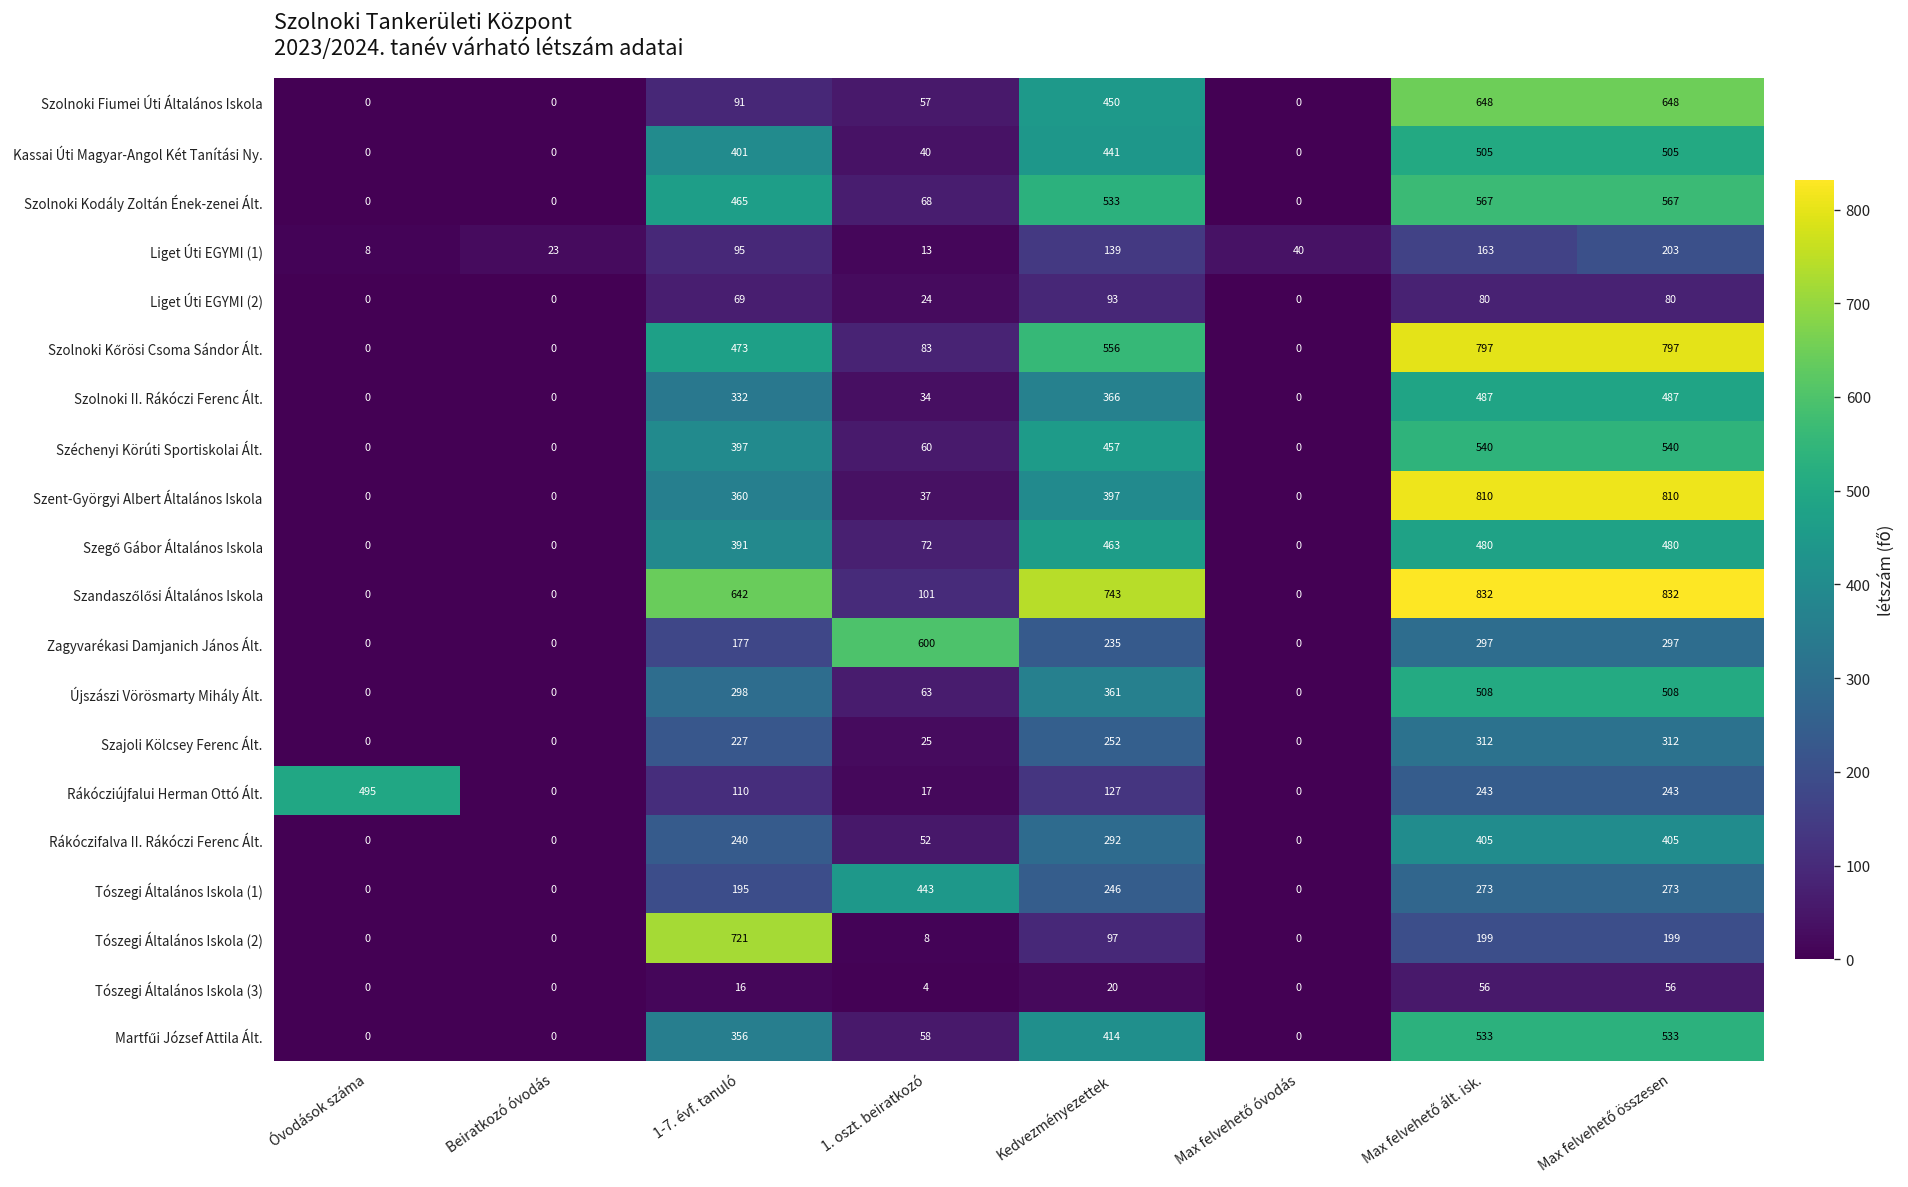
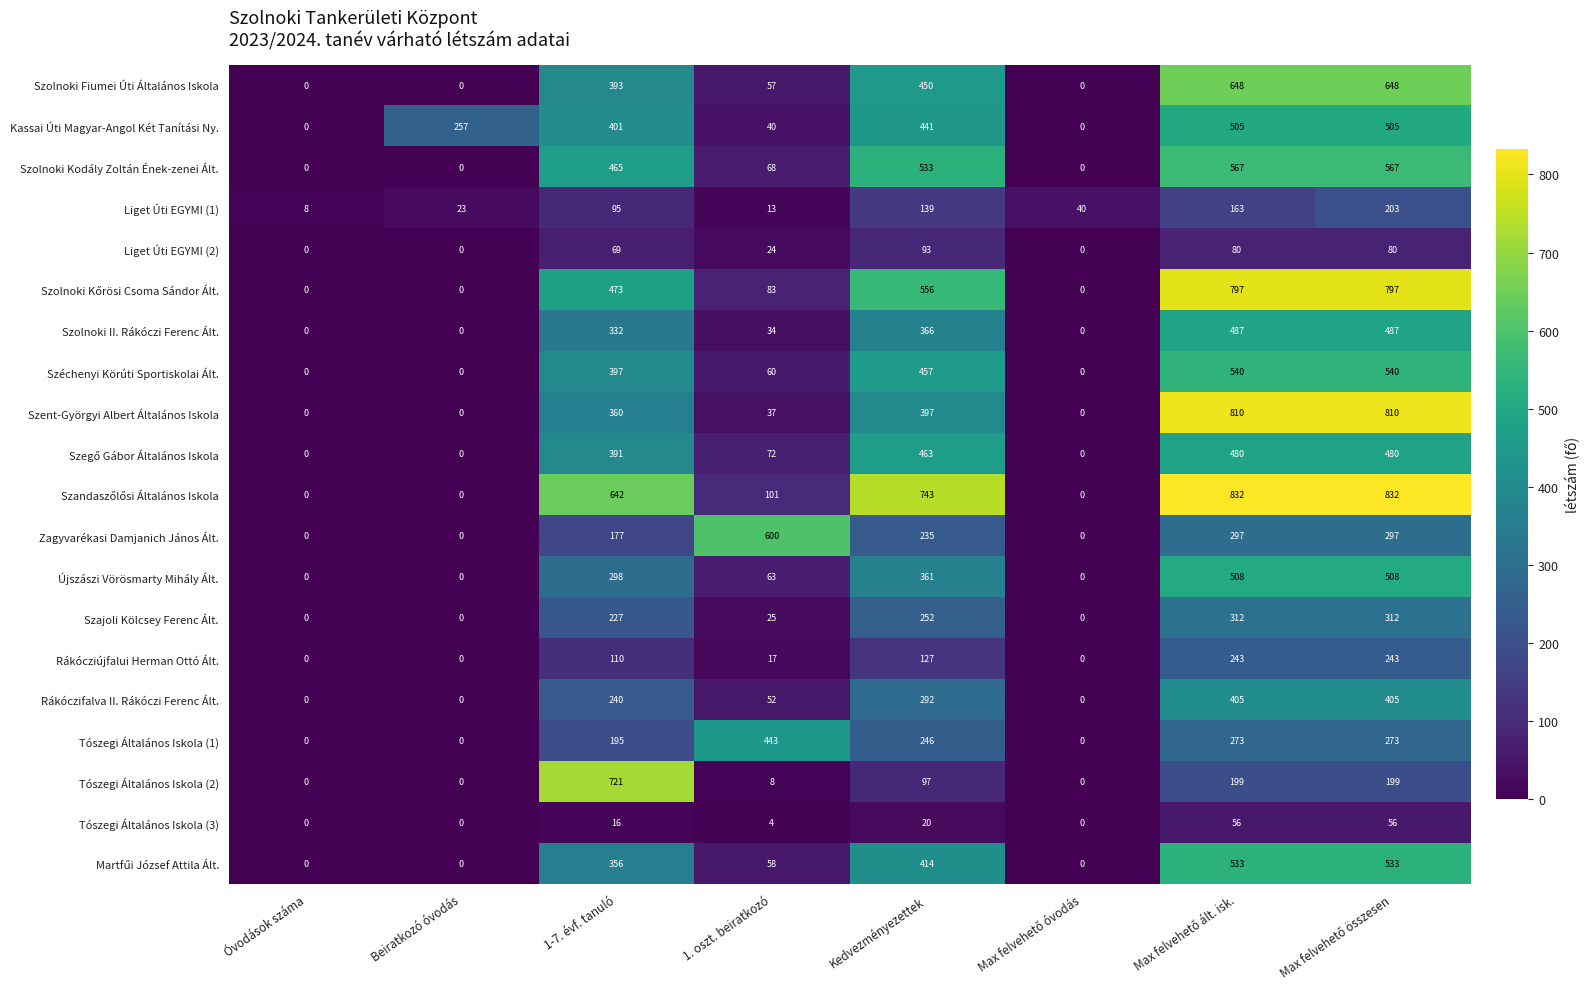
  {
    "Szolnoki Fiumei Úti Általános Iskola": {
      "Óvodások száma": 0,
      "Beiratkozó óvodás": 0,
-     "1-7. évf. tanuló": 91,
+     "1-7. évf. tanuló": 393,
      "1. oszt. beiratkozó": 57,
      "Kedvezményezettek": 450,
      "Max felvehető óvodás": 0,
      "Max felvehető ált. isk.": 648,
      "Max felvehető összesen": 648
    },
    "Kassai Úti Magyar-Angol Két Tanítási Ny.": {
      "Óvodások száma": 0,
-     "Beiratkozó óvodás": 0,
+     "Beiratkozó óvodás": 257,
      "1-7. évf. tanuló": 401,
      "1. oszt. beiratkozó": 40,
      "Kedvezményezettek": 441,
      "Max felvehető óvodás": 0,
      "Max felvehető ált. isk.": 505,
      "Max felvehető összesen": 505
    },
    "Szolnoki Kodály Zoltán Ének-zenei Ált.": {
      "Óvodások száma": 0,
      "Beiratkozó óvodás": 0,
      "1-7. évf. tanuló": 465,
      "1. oszt. beiratkozó": 68,
      "Kedvezményezettek": 533,
      "Max felvehető óvodás": 0,
      "Max felvehető ált. isk.": 567,
      "Max felvehető összesen": 567
    },
    "Liget Úti EGYMI (1)": {
      "Óvodások száma": 8,
      "Beiratkozó óvodás": 23,
      "1-7. évf. tanuló": 95,
      "1. oszt. beiratkozó": 13,
      "Kedvezményezettek": 139,
      "Max felvehető óvodás": 40,
      "Max felvehető ált. isk.": 163,
      "Max felvehető összesen": 203
    },
    "Liget Úti EGYMI (2)": {
      "Óvodások száma": 0,
      "Beiratkozó óvodás": 0,
      "1-7. évf. tanuló": 69,
      "1. oszt. beiratkozó": 24,
      "Kedvezményezettek": 93,
      "Max felvehető óvodás": 0,
      "Max felvehető ált. isk.": 80,
      "Max felvehető összesen": 80
    },
    "Szolnoki Kőrösi Csoma Sándor Ált.": {
      "Óvodások száma": 0,
      "Beiratkozó óvodás": 0,
      "1-7. évf. tanuló": 473,
      "1. oszt. beiratkozó": 83,
      "Kedvezményezettek": 556,
      "Max felvehető óvodás": 0,
      "Max felvehető ált. isk.": 797,
      "Max felvehető összesen": 797
    },
    "Szolnoki II. Rákóczi Ferenc Ált.": {
      "Óvodások száma": 0,
      "Beiratkozó óvodás": 0,
      "1-7. évf. tanuló": 332,
      "1. oszt. beiratkozó": 34,
      "Kedvezményezettek": 366,
      "Max felvehető óvodás": 0,
      "Max felvehető ált. isk.": 487,
      "Max felvehető összesen": 487
    },
    "Széchenyi Körúti Sportiskolai Ált.": {
      "Óvodások száma": 0,
      "Beiratkozó óvodás": 0,
      "1-7. évf. tanuló": 397,
      "1. oszt. beiratkozó": 60,
      "Kedvezményezettek": 457,
      "Max felvehető óvodás": 0,
      "Max felvehető ált. isk.": 540,
      "Max felvehető összesen": 540
    },
    "Szent-Györgyi Albert Általános Iskola": {
      "Óvodások száma": 0,
      "Beiratkozó óvodás": 0,
      "1-7. évf. tanuló": 360,
      "1. oszt. beiratkozó": 37,
      "Kedvezményezettek": 397,
      "Max felvehető óvodás": 0,
      "Max felvehető ált. isk.": 810,
      "Max felvehető összesen": 810
    },
    "Szegő Gábor Általános Iskola": {
      "Óvodások száma": 0,
      "Beiratkozó óvodás": 0,
      "1-7. évf. tanuló": 391,
      "1. oszt. beiratkozó": 72,
      "Kedvezményezettek": 463,
      "Max felvehető óvodás": 0,
      "Max felvehető ált. isk.": 480,
      "Max felvehető összesen": 480
    },
    "Szandaszőlősi Általános Iskola": {
      "Óvodások száma": 0,
      "Beiratkozó óvodás": 0,
      "1-7. évf. tanuló": 642,
      "1. oszt. beiratkozó": 101,
      "Kedvezményezettek": 743,
      "Max felvehető óvodás": 0,
      "Max felvehető ált. isk.": 832,
      "Max felvehető összesen": 832
    },
    "Zagyvarékasi Damjanich János Ált.": {
      "Óvodások száma": 0,
      "Beiratkozó óvodás": 0,
      "1-7. évf. tanuló": 177,
      "1. oszt. beiratkozó": 600,
      "Kedvezményezettek": 235,
      "Max felvehető óvodás": 0,
      "Max felvehető ált. isk.": 297,
      "Max felvehető összesen": 297
    },
    "Újszászi Vörösmarty Mihály Ált.": {
      "Óvodások száma": 0,
      "Beiratkozó óvodás": 0,
      "1-7. évf. tanuló": 298,
      "1. oszt. beiratkozó": 63,
      "Kedvezményezettek": 361,
      "Max felvehető óvodás": 0,
      "Max felvehető ált. isk.": 508,
      "Max felvehető összesen": 508
    },
    "Szajoli Kölcsey Ferenc Ált.": {
      "Óvodások száma": 0,
      "Beiratkozó óvodás": 0,
      "1-7. évf. tanuló": 227,
      "1. oszt. beiratkozó": 25,
      "Kedvezményezettek": 252,
      "Max felvehető óvodás": 0,
      "Max felvehető ált. isk.": 312,
      "Max felvehető összesen": 312
    },
    "Rákócziújfalui Herman Ottó Ált.": {
-     "Óvodások száma": 495,
+     "Óvodások száma": 0,
      "Beiratkozó óvodás": 0,
      "1-7. évf. tanuló": 110,
      "1. oszt. beiratkozó": 17,
      "Kedvezményezettek": 127,
      "Max felvehető óvodás": 0,
      "Max felvehető ált. isk.": 243,
      "Max felvehető összesen": 243
    },
    "Rákóczifalva II. Rákóczi Ferenc Ált.": {
      "Óvodások száma": 0,
      "Beiratkozó óvodás": 0,
      "1-7. évf. tanuló": 240,
      "1. oszt. beiratkozó": 52,
      "Kedvezményezettek": 292,
      "Max felvehető óvodás": 0,
      "Max felvehető ált. isk.": 405,
      "Max felvehető összesen": 405
    },
    "Tószegi Általános Iskola (1)": {
      "Óvodások száma": 0,
      "Beiratkozó óvodás": 0,
      "1-7. évf. tanuló": 195,
      "1. oszt. beiratkozó": 443,
      "Kedvezményezettek": 246,
      "Max felvehető óvodás": 0,
      "Max felvehető ált. isk.": 273,
      "Max felvehető összesen": 273
    },
    "Tószegi Általános Iskola (2)": {
      "Óvodások száma": 0,
      "Beiratkozó óvodás": 0,
      "1-7. évf. tanuló": 721,
      "1. oszt. beiratkozó": 8,
      "Kedvezményezettek": 97,
      "Max felvehető óvodás": 0,
      "Max felvehető ált. isk.": 199,
      "Max felvehető összesen": 199
    },
    "Tószegi Általános Iskola (3)": {
      "Óvodások száma": 0,
      "Beiratkozó óvodás": 0,
      "1-7. évf. tanuló": 16,
      "1. oszt. beiratkozó": 4,
      "Kedvezményezettek": 20,
      "Max felvehető óvodás": 0,
      "Max felvehető ált. isk.": 56,
      "Max felvehető összesen": 56
    },
    "Martfűi József Attila Ált.": {
      "Óvodások száma": 0,
      "Beiratkozó óvodás": 0,
      "1-7. évf. tanuló": 356,
      "1. oszt. beiratkozó": 58,
      "Kedvezményezettek": 414,
      "Max felvehető óvodás": 0,
      "Max felvehető ált. isk.": 533,
      "Max felvehető összesen": 533
    }
  }
